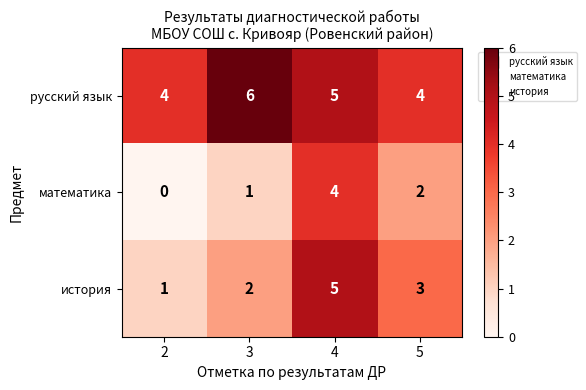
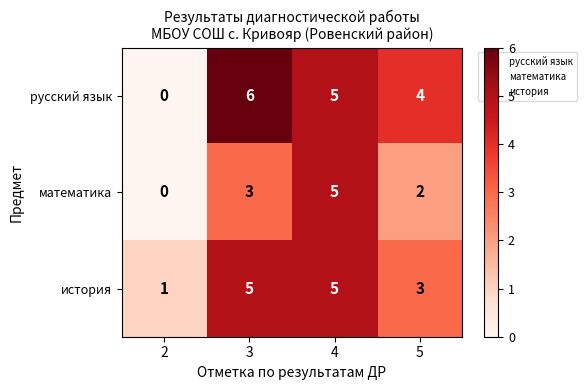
  {
    "русский язык": {
-     "2": 4,
+     "2": 0,
      "3": 6,
      "4": 5,
      "5": 4
    },
    "математика": {
      "2": 0,
-     "3": 1,
-     "4": 4,
+     "3": 3,
+     "4": 5,
      "5": 2
    },
    "история": {
      "2": 1,
-     "3": 2,
+     "3": 5,
      "4": 5,
      "5": 3
    }
  }
